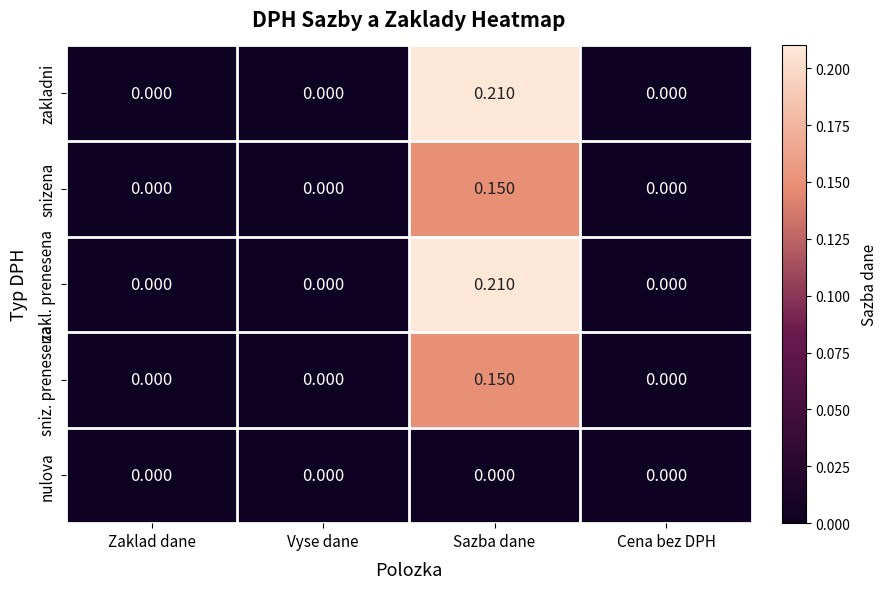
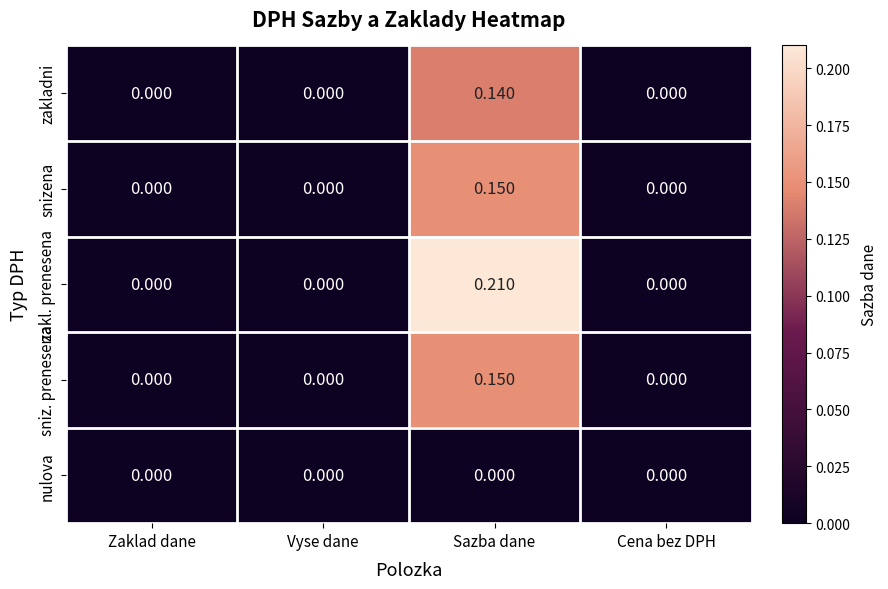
  {
    "zakladni": {
      "Zaklad dane": 0.000,
      "Vyse dane": 0.000,
-     "Sazba dane": 0.210,
+     "Sazba dane": 0.140,
      "Cena bez DPH": 0.000
    },
    "snizena": {
      "Zaklad dane": 0.000,
      "Vyse dane": 0.000,
      "Sazba dane": 0.150,
      "Cena bez DPH": 0.000
    },
    "zakl. prenesena": {
      "Zaklad dane": 0.000,
      "Vyse dane": 0.000,
      "Sazba dane": 0.210,
      "Cena bez DPH": 0.000
    },
    "sniz. prenesena": {
      "Zaklad dane": 0.000,
      "Vyse dane": 0.000,
      "Sazba dane": 0.150,
      "Cena bez DPH": 0.000
    },
    "nulova": {
      "Zaklad dane": 0.000,
      "Vyse dane": 0.000,
      "Sazba dane": 0.000,
      "Cena bez DPH": 0.000
    }
  }
